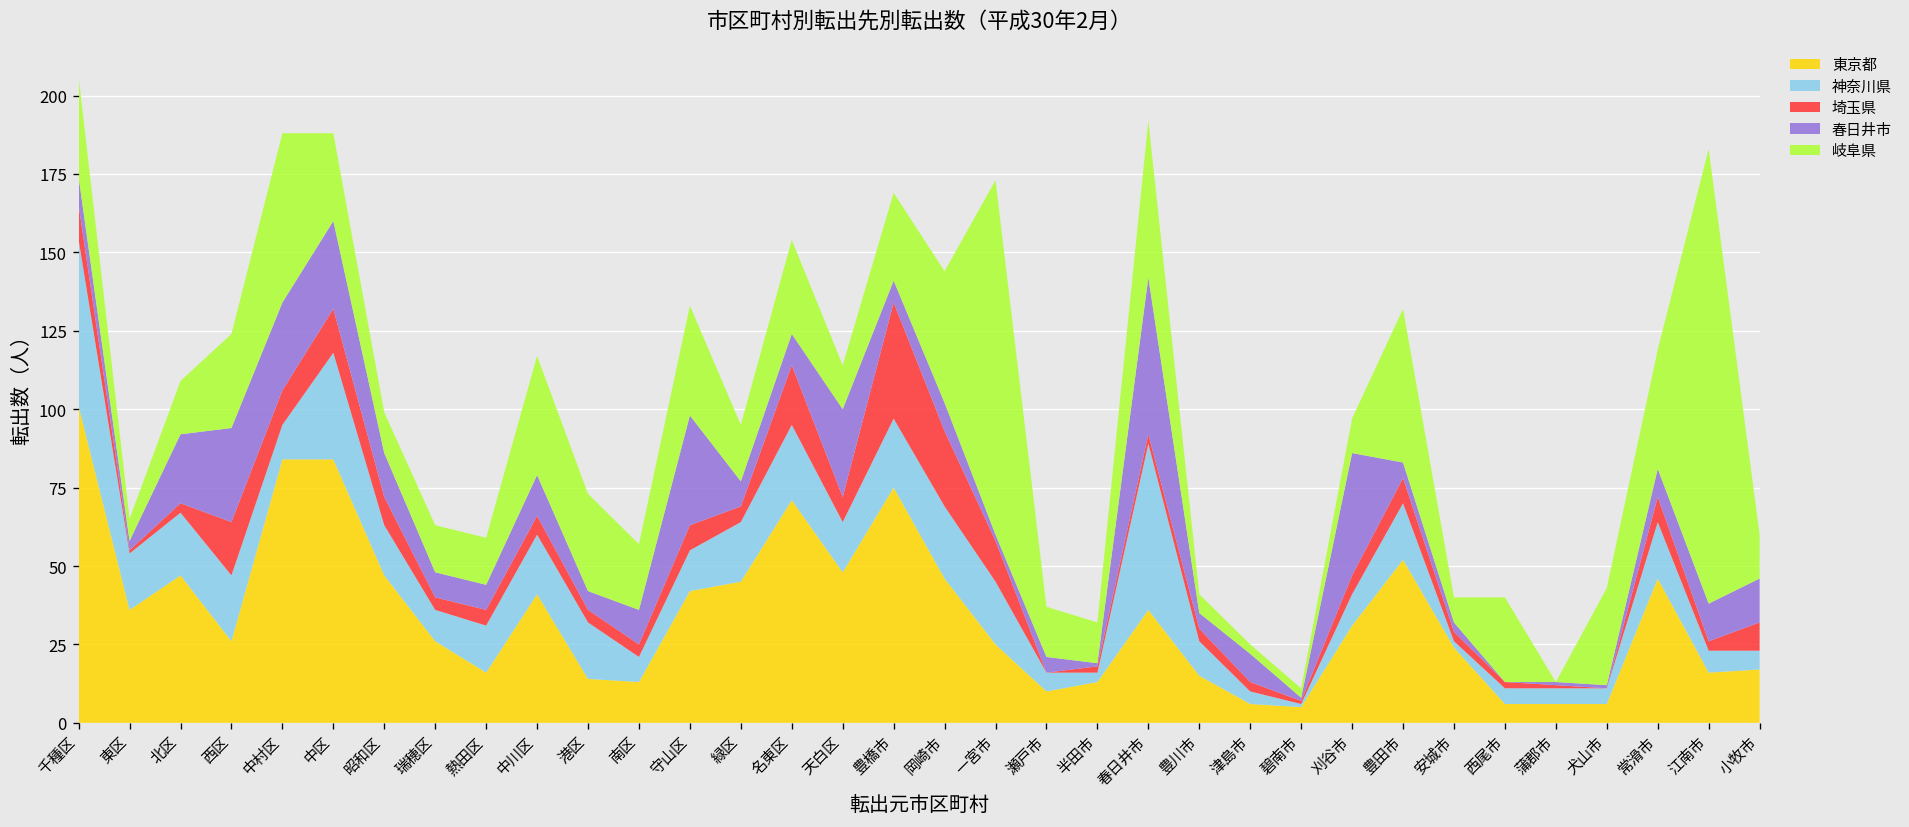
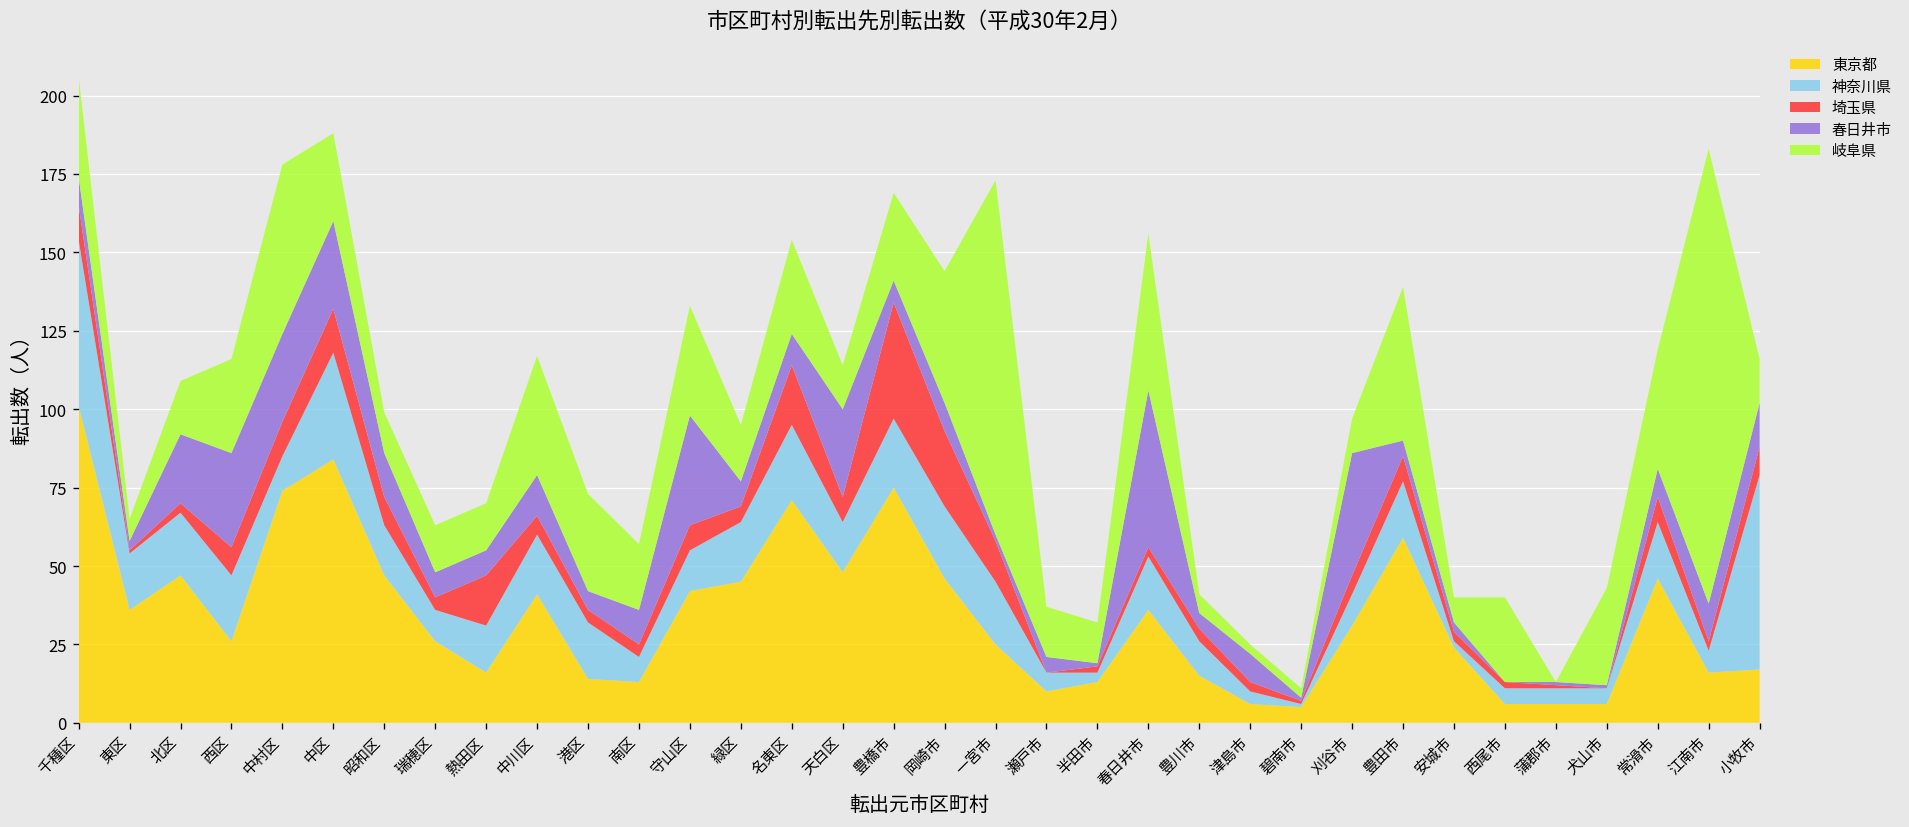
  {
    "東京都": {
      "千種区": 101,
      "東区": 36,
      "北区": 47,
      "西区": 26,
-     "中村区": 84,
+     "中村区": 74,
      "中区": 84,
      "昭和区": 47,
      "瑞穂区": 26,
      "熱田区": 16,
      "中川区": 41,
      "港区": 14,
      "南区": 13,
      "守山区": 42,
      "緑区": 45,
      "名東区": 71,
      "天白区": 48,
      "豊橋市": 75,
      "岡崎市": 46,
      "一宮市": 25,
      "瀬戸市": 10,
      "半田市": 13,
      "春日井市": 36,
      "豊川市": 15,
      "津島市": 6,
      "碧南市": 5,
      "刈谷市": 31,
-     "豊田市": 52,
+     "豊田市": 59,
      "安城市": 24,
      "西尾市": 6,
      "蒲郡市": 6,
      "犬山市": 6,
      "常滑市": 46,
      "江南市": 16,
      "小牧市": 17
    },
    "神奈川県": {
      "千種区": 53,
      "東区": 18,
      "北区": 20,
      "西区": 21,
      "中村区": 11,
      "中区": 34,
      "昭和区": 16,
      "瑞穂区": 10,
      "熱田区": 15,
      "中川区": 19,
      "港区": 18,
      "南区": 8,
      "守山区": 13,
      "緑区": 19,
      "名東区": 24,
      "天白区": 16,
      "豊橋市": 22,
      "岡崎市": 23,
      "一宮市": 20,
      "半田市": 3,
-     "春日井市": 53,
+     "春日井市": 17,
      "豊川市": 11,
      "津島市": 4,
      "碧南市": 1,
      "刈谷市": 10,
      "豊田市": 18,
      "安城市": 2,
      "西尾市": 5,
      "蒲郡市": 5,
      "常滑市": 18,
      "江南市": 7,
-     "小牧市": 6
+     "小牧市": 62
    },
    "埼玉県": {
      "千種区": 11,
      "東区": 1,
      "北区": 3,
-     "西区": 17,
+     "西区": 9,
      "中村区": 11,
      "中区": 14,
      "昭和区": 9,
      "瑞穂区": 4,
-     "熱田区": 5,
+     "熱田区": 16,
      "中川区": 6,
      "港区": 4,
      "南区": 4,
      "守山区": 8,
      "緑区": 5,
      "名東区": 19,
      "天白区": 8,
      "豊橋市": 37,
      "岡崎市": 24,
      "一宮市": 13,
      "半田市": 2,
      "春日井市": 3,
      "豊川市": 4,
      "津島市": 3,
      "碧南市": 1,
      "刈谷市": 6,
      "豊田市": 8,
      "安城市": 3,
      "蒲郡市": 1,
      "常滑市": 8,
      "江南市": 3,
      "小牧市": 9
    },
    "春日井市": {
      "千種区": 9,
      "東区": 3,
      "北区": 22,
      "西区": 30,
      "中村区": 28,
      "中区": 28,
      "昭和区": 14,
      "瑞穂区": 8,
      "熱田区": 8,
      "中川区": 13,
      "港区": 6,
      "南区": 11,
      "守山区": 35,
      "緑区": 8,
      "名東区": 10,
      "天白区": 28,
      "豊橋市": 7,
      "岡崎市": 9,
      "一宮市": 2,
      "瀬戸市": 5,
      "半田市": 1,
      "春日井市": 50,
      "豊川市": 5,
      "津島市": 9,
      "碧南市": 1,
      "刈谷市": 39,
      "豊田市": 5,
      "安城市": 3,
      "犬山市": 1,
      "常滑市": 9,
      "江南市": 12,
      "小牧市": 14
    },
    "岐阜県": {
      "千種区": 32,
      "東区": 7,
      "北区": 17,
      "西区": 30,
      "中村区": 54,
      "中区": 28,
      "昭和区": 13,
      "瑞穂区": 15,
      "熱田区": 15,
      "中川区": 38,
      "港区": 31,
      "南区": 21,
      "守山区": 35,
      "緑区": 18,
      "名東区": 30,
      "天白区": 14,
      "豊橋市": 28,
      "岡崎市": 42,
      "一宮市": 113,
      "瀬戸市": 16,
      "半田市": 13,
      "春日井市": 50,
      "豊川市": 6,
      "津島市": 3,
      "碧南市": 3,
      "刈谷市": 11,
      "豊田市": 49,
      "安城市": 8,
      "西尾市": 27,
      "犬山市": 31,
      "常滑市": 38,
      "江南市": 145,
      "小牧市": 14
    }
  }
